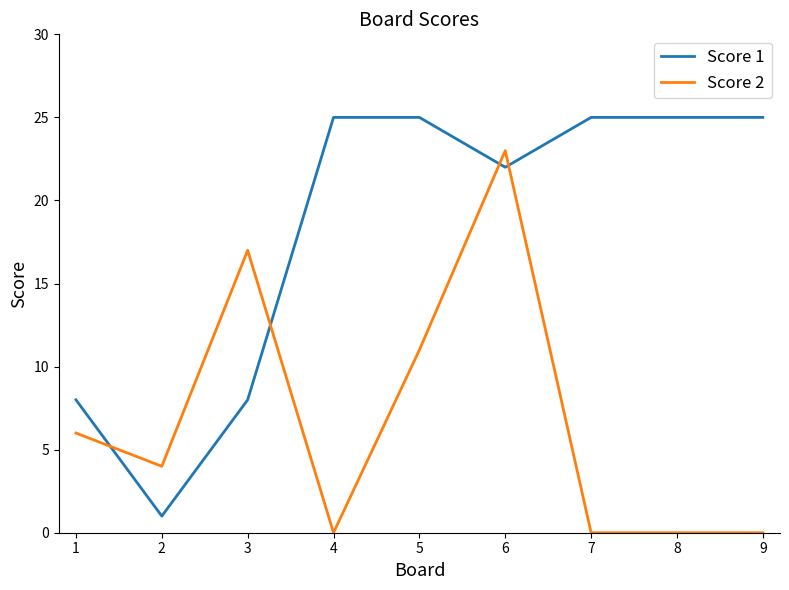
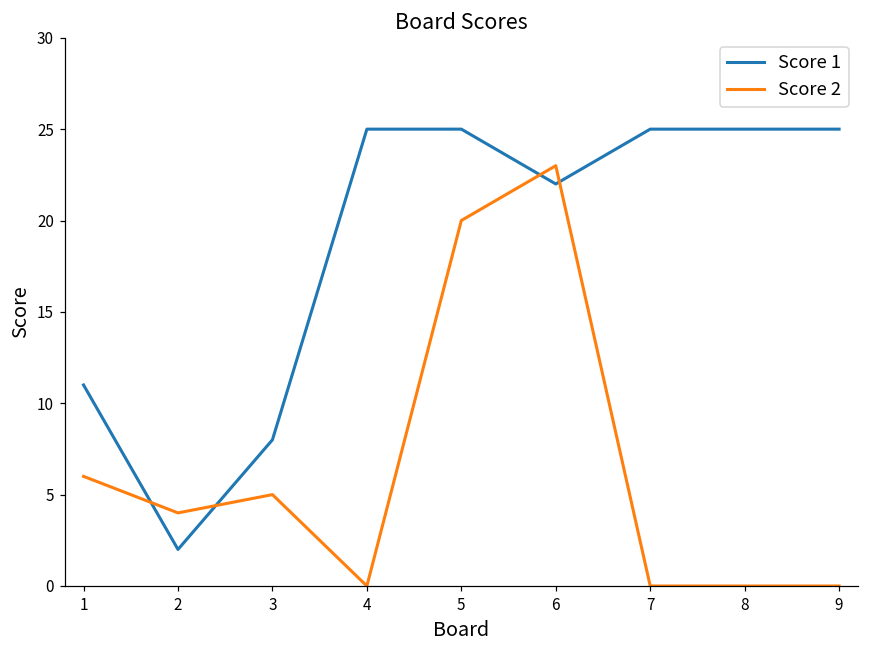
  {
    "Score 1": {
-     "1": 8,
-     "2": 1,
+     "1": 11,
+     "2": 2,
      "3": 8,
      "4": 25,
      "5": 25,
      "6": 22,
      "7": 25,
      "8": 25,
      "9": 25
    },
    "Score 2": {
      "1": 6,
      "2": 4,
-     "3": 17,
+     "3": 5,
      "4": 0,
-     "5": 11,
+     "5": 20,
      "6": 23,
      "7": 0,
      "8": 0,
      "9": 0
    }
  }
